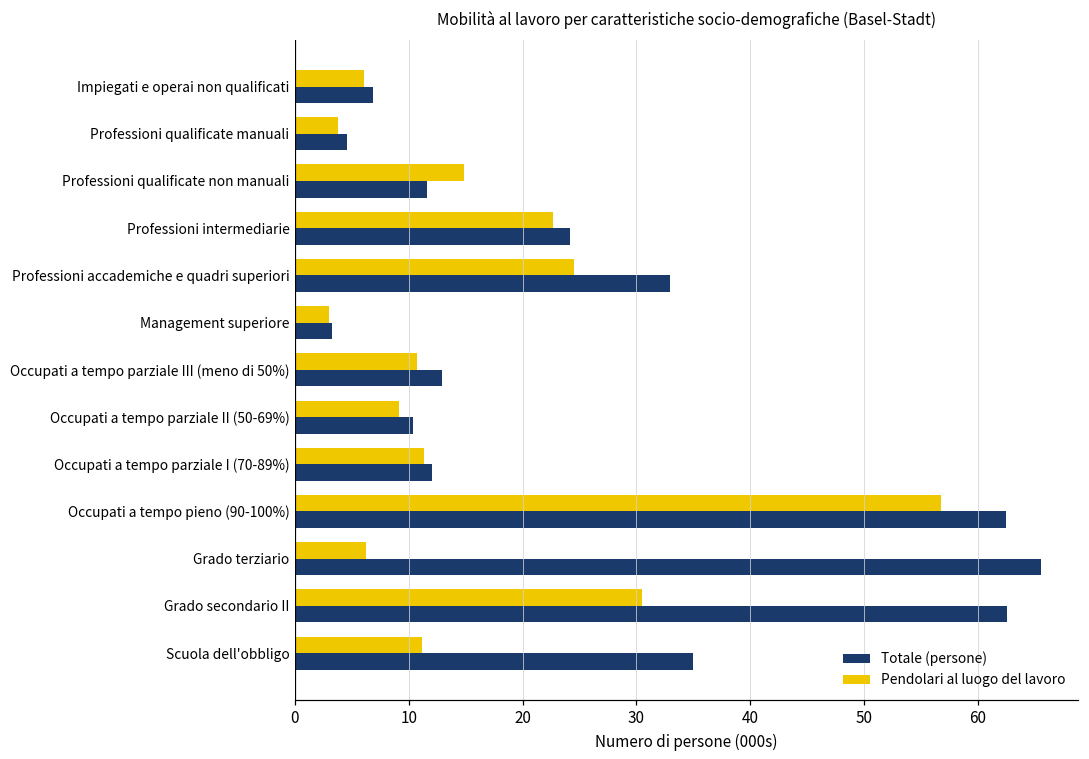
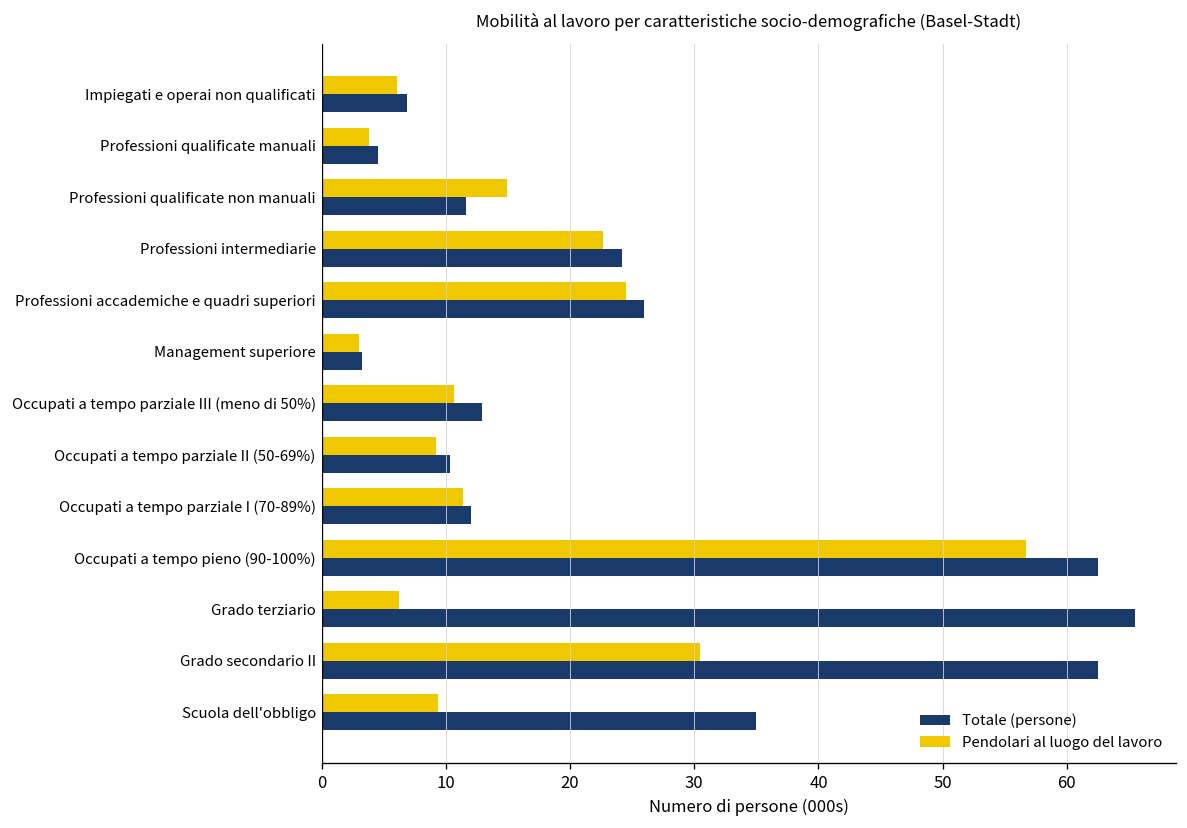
  {
    "Totale (persone)": {
      "Impiegati e operai non qualificati": 6.9,
      "Professioni qualificate manuali": 4.6,
      "Professioni qualificate non manuali": 11.6,
      "Professioni intermediarie": 24.2,
-     "Professioni accademiche e quadri superiori": 32.9,
+     "Professioni accademiche e quadri superiori": 25.9,
      "Management superiore": 3.2,
      "Occupati a tempo parziale III (meno di 50%)": 12.9,
      "Occupati a tempo parziale II (50-69%)": 10.4,
      "Occupati a tempo parziale I (70-89%)": 12.1,
      "Occupati a tempo pieno (90-100%)": 62.5,
      "Grado terziario": 65.5,
      "Grado secondario II": 62.5,
      "Scuola dell'obbligo": 35.0
    },
    "Pendolari al luogo del lavoro": {
      "Impiegati e operai non qualificati": 6.0,
      "Professioni qualificate manuali": 3.8,
      "Professioni qualificate non manuali": 14.9,
      "Professioni intermediarie": 22.7,
      "Professioni accademiche e quadri superiori": 24.5,
      "Management superiore": 3.0,
      "Occupati a tempo parziale III (meno di 50%)": 10.7,
      "Occupati a tempo parziale II (50-69%)": 9.2,
      "Occupati a tempo parziale I (70-89%)": 11.4,
      "Occupati a tempo pieno (90-100%)": 56.7,
      "Grado terziario": 6.2,
      "Grado secondario II": 30.5,
-     "Scuola dell'obbligo": 11.2
+     "Scuola dell'obbligo": 9.4
    }
  }
